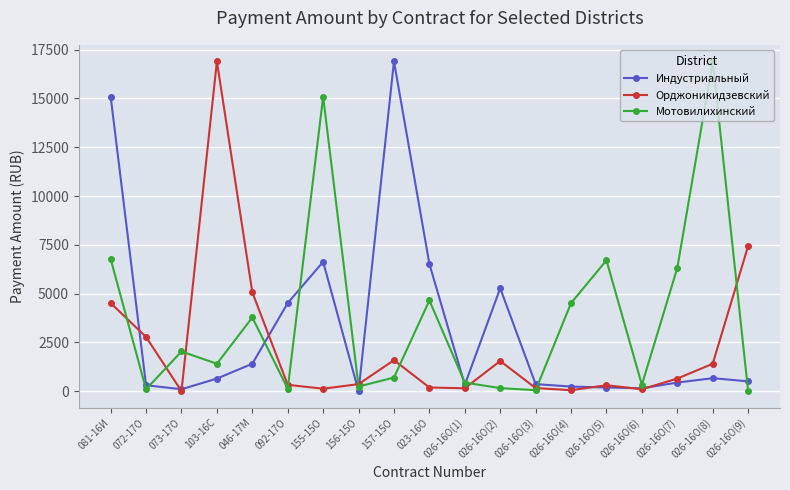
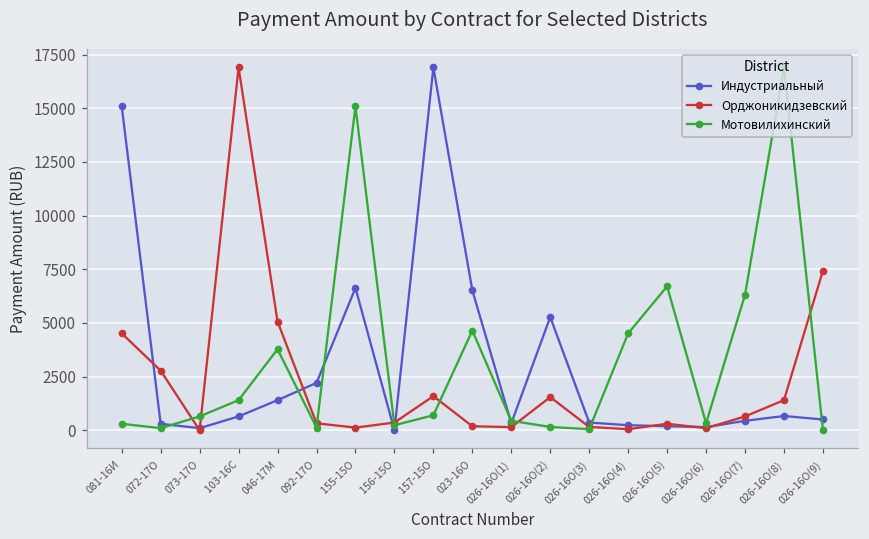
  {
    "Индустриальный": {
      "081-16И": 15100,
      "072-17О": 300,
      "103-16С": 600,
      "046-17М": 1400,
-     "092-17О": 4500,
+     "092-17О": 2200,
      "155-15О": 6600,
      "156-15О": 0,
      "157-15О": 16900,
      "023-16О": 6500,
      "026-16О(2)": 5300,
      "026-16О(3)": 400,
      "026-16О(4)": 200,
      "026-16О(7)": 400,
      "026-16О(8)": 700,
      "026-16О(9)": 500
    },
    "Орджоникидзевский": {
      "081-16И": 4500,
      "072-17О": 2800,
      "103-16С": 16900,
      "046-17М": 5100,
      "092-17О": 300,
      "155-15О": 100,
      "157-15О": 1600,
      "023-16О": 200,
      "026-16О(1)": 200,
      "026-16О(2)": 1500,
      "026-16О(4)": 100,
      "026-16О(7)": 600,
      "026-16О(8)": 1400,
      "026-16О(9)": 7400
    },
    "Мотовилихинский": {
-     "081-16И": 6800,
+     "081-16И": 300,
      "072-17О": 100,
-     "073-17О": 2000,
+     "073-17О": 600,
      "103-16С": 1400,
      "046-17М": 3800,
      "092-17О": 100,
      "155-15О": 15100,
      "157-15О": 700,
      "023-16О": 4600,
      "026-16О(2)": 200,
      "026-16О(4)": 4500,
      "026-16О(5)": 6700,
      "026-16О(6)": 300,
      "026-16О(7)": 6300,
      "026-16О(9)": 0
    }
  }
